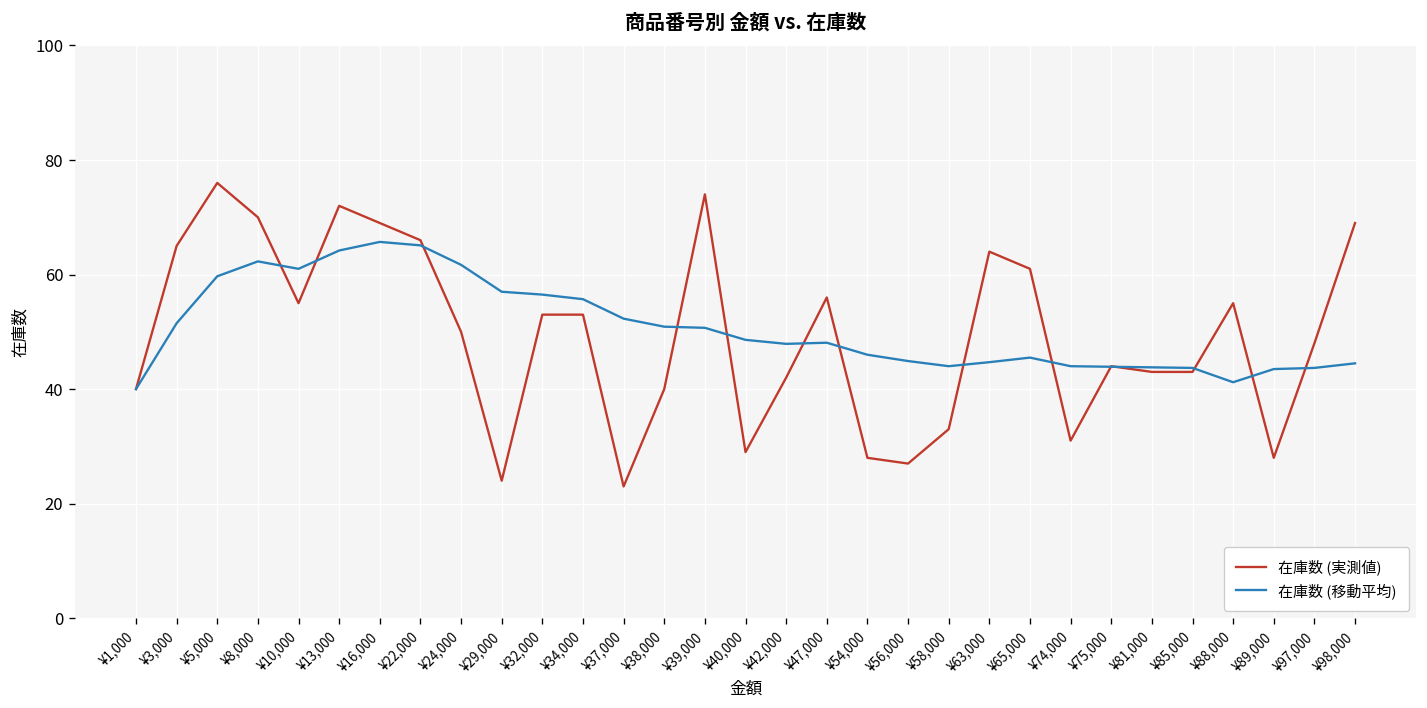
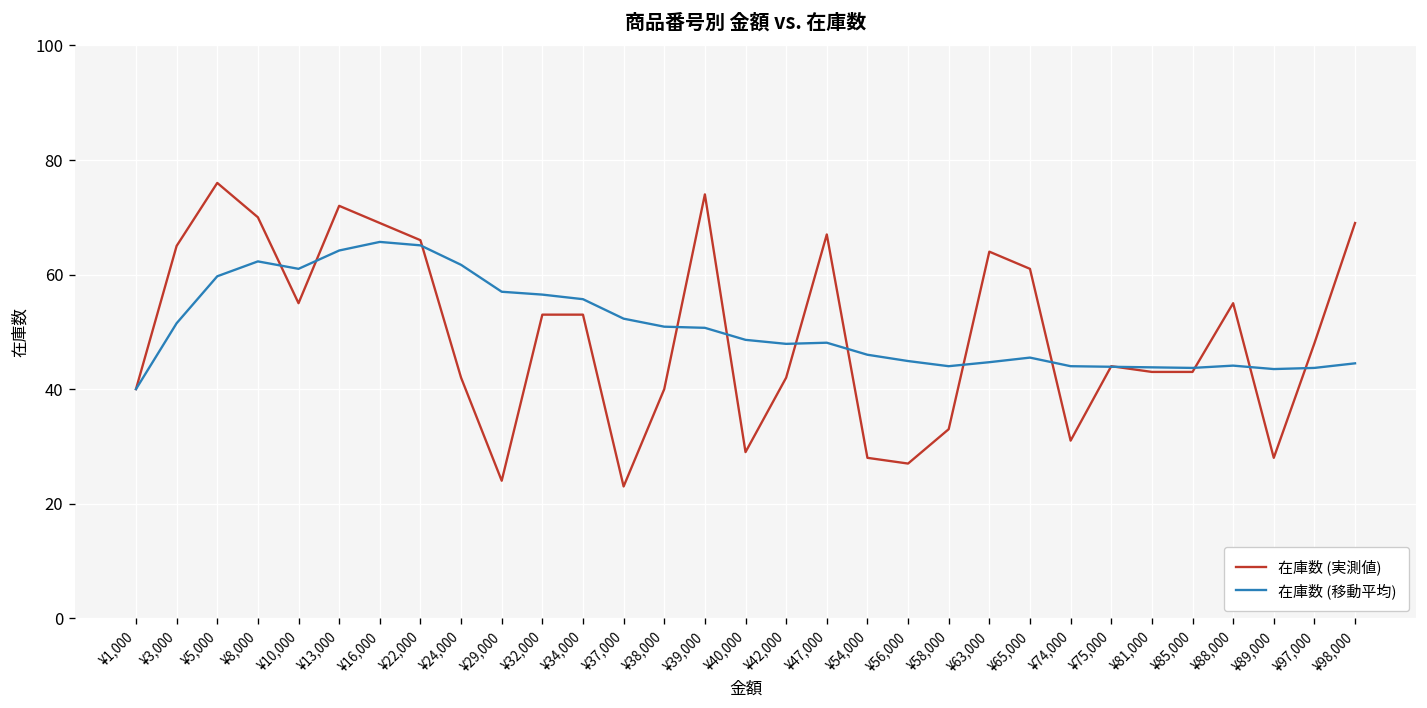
  {
    "在庫数 (実測値)": {
      "¥3,000": 65,
      "¥5,000": 76,
      "¥8,000": 70,
      "¥10,000": 55,
      "¥13,000": 72,
      "¥16,000": 69,
      "¥22,000": 66,
-     "¥24,000": 50,
+     "¥24,000": 42,
      "¥29,000": 24,
      "¥32,000": 53,
      "¥34,000": 53,
      "¥37,000": 23,
      "¥38,000": 40,
      "¥39,000": 74,
      "¥40,000": 29,
      "¥42,000": 42,
-     "¥47,000": 56,
+     "¥47,000": 67,
      "¥54,000": 28,
      "¥56,000": 27,
      "¥58,000": 33,
      "¥63,000": 64,
      "¥65,000": 61,
      "¥74,000": 31,
      "¥81,000": 43,
      "¥85,000": 43,
      "¥88,000": 55,
      "¥89,000": 28,
      "¥97,000": 48,
      "¥98,000": 69
    },
    "在庫数 (移動平均)": {
      "¥3,000": 52,
      "¥5,000": 60,
      "¥8,000": 62,
      "¥10,000": 61,
      "¥13,000": 64,
      "¥16,000": 66,
      "¥22,000": 65,
      "¥24,000": 62,
      "¥29,000": 57,
      "¥32,000": 57,
      "¥34,000": 56,
      "¥37,000": 52,
      "¥38,000": 51,
      "¥39,000": 51,
      "¥40,000": 49,
      "¥42,000": 48,
      "¥47,000": 48,
      "¥54,000": 46,
      "¥56,000": 45,
      "¥58,000": 44,
      "¥63,000": 45,
      "¥65,000": 46,
      "¥74,000": 44,
      "¥81,000": 44,
      "¥85,000": 44,
-     "¥88,000": 41,
+     "¥88,000": 44,
      "¥89,000": 44,
      "¥97,000": 44,
      "¥98,000": 45
    }
  }
